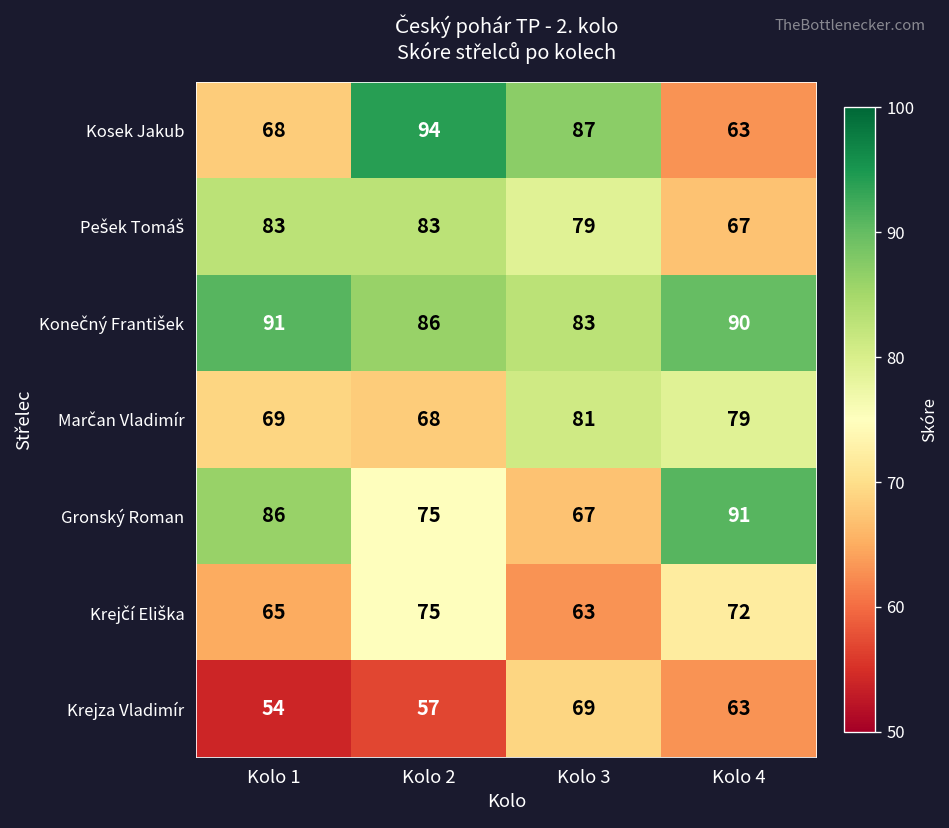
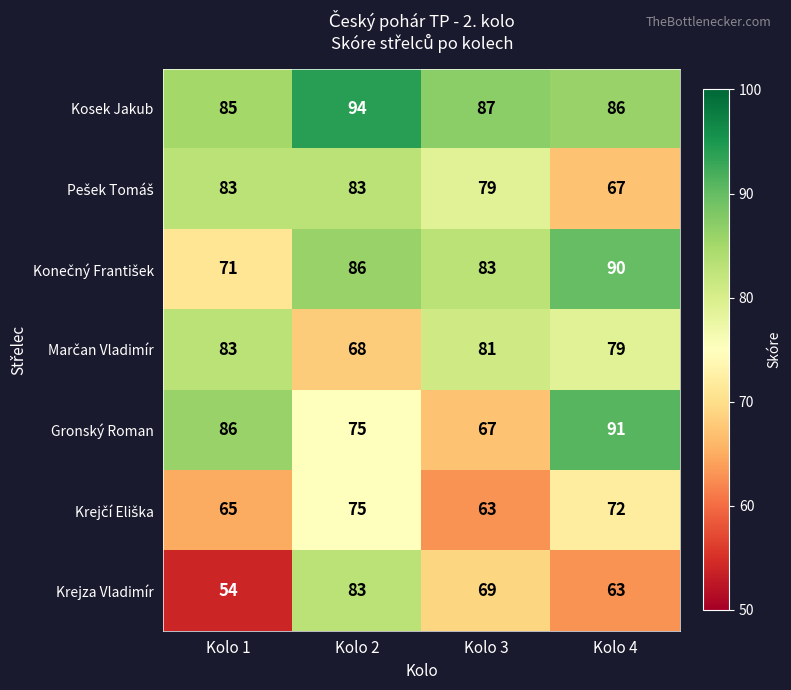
  {
    "Kosek Jakub": {
-     "Kolo 1": 68,
+     "Kolo 1": 85,
      "Kolo 2": 94,
      "Kolo 3": 87,
-     "Kolo 4": 63
+     "Kolo 4": 86
    },
    "Pešek Tomáš": {
      "Kolo 1": 83,
      "Kolo 2": 83,
      "Kolo 3": 79,
      "Kolo 4": 67
    },
    "Konečný František": {
-     "Kolo 1": 91,
+     "Kolo 1": 71,
      "Kolo 2": 86,
      "Kolo 3": 83,
      "Kolo 4": 90
    },
    "Marčan Vladimír": {
-     "Kolo 1": 69,
+     "Kolo 1": 83,
      "Kolo 2": 68,
      "Kolo 3": 81,
      "Kolo 4": 79
    },
    "Gronský Roman": {
      "Kolo 1": 86,
      "Kolo 2": 75,
      "Kolo 3": 67,
      "Kolo 4": 91
    },
    "Krejčí Eliška": {
      "Kolo 1": 65,
      "Kolo 2": 75,
      "Kolo 3": 63,
      "Kolo 4": 72
    },
    "Krejza Vladimír": {
      "Kolo 1": 54,
-     "Kolo 2": 57,
+     "Kolo 2": 83,
      "Kolo 3": 69,
      "Kolo 4": 63
    }
  }
